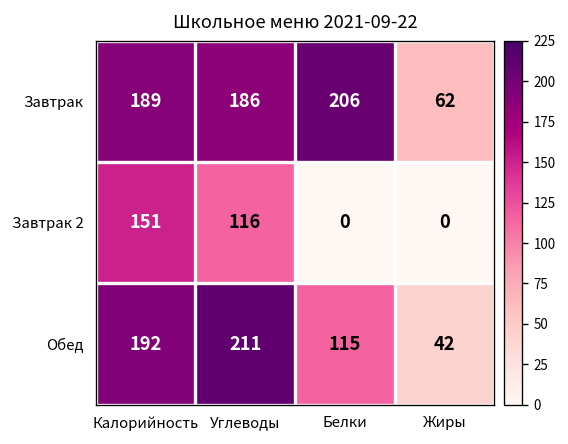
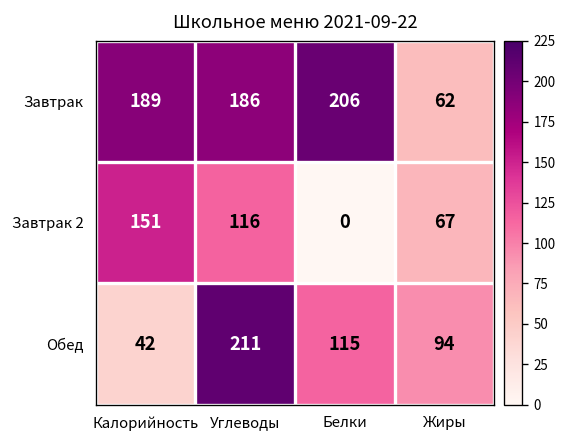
  {
    "Завтрак": {
      "Калорийность": 189,
      "Углеводы": 186,
      "Белки": 206,
      "Жиры": 62
    },
    "Завтрак 2": {
      "Калорийность": 151,
      "Углеводы": 116,
      "Белки": 0,
-     "Жиры": 0
+     "Жиры": 67
    },
    "Обед": {
-     "Калорийность": 192,
+     "Калорийность": 42,
      "Углеводы": 211,
      "Белки": 115,
-     "Жиры": 42
+     "Жиры": 94
    }
  }
